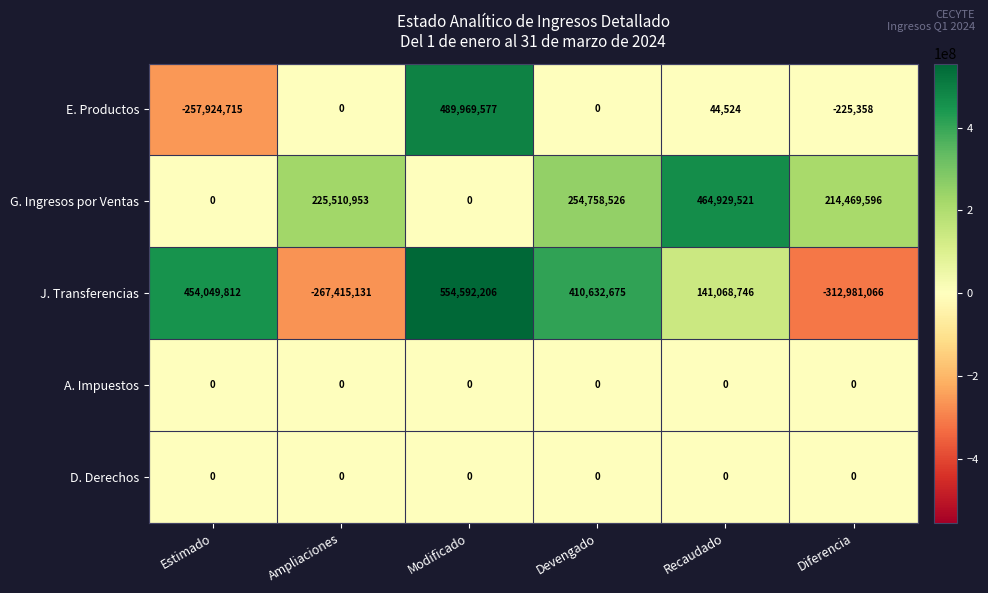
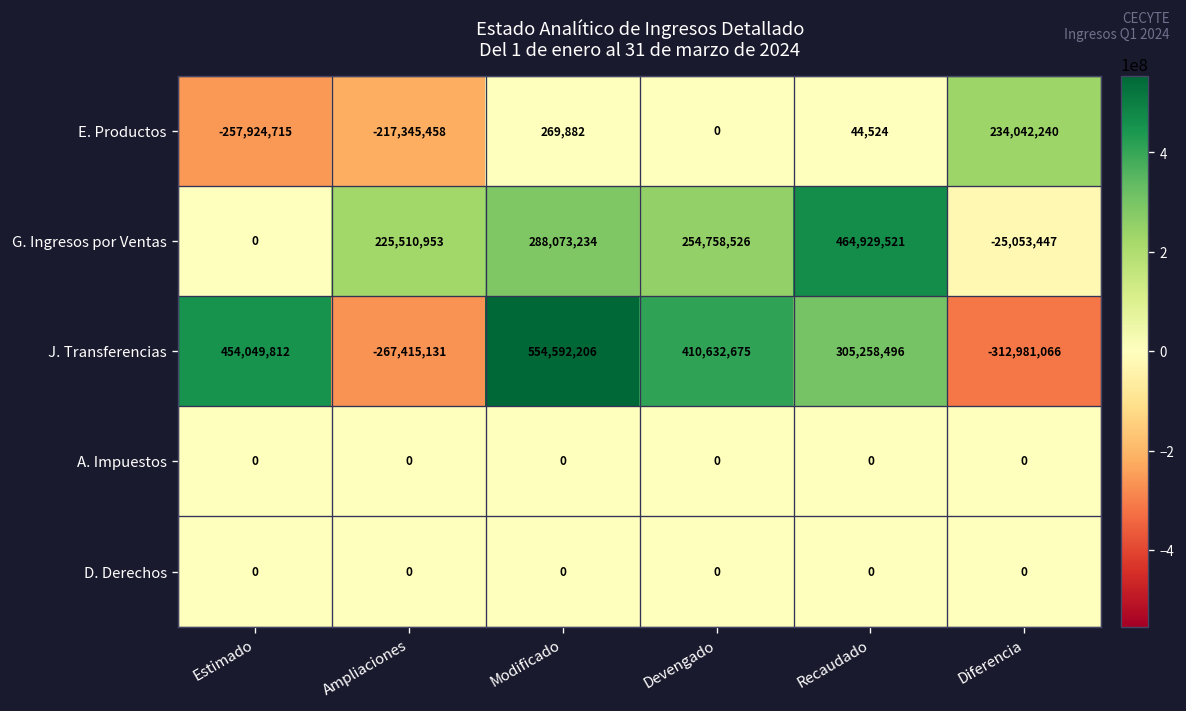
  {
    "E. Productos": {
      "Estimado": "-257,924,715",
-     "Ampliaciones": "0",
-     "Modificado": "489,969,577",
+     "Ampliaciones": "-217,345,458",
+     "Modificado": "269,882",
      "Devengado": "0",
      "Recaudado": "44,524",
-     "Diferencia": "-225,358"
+     "Diferencia": "234,042,240"
    },
    "G. Ingresos por Ventas": {
      "Estimado": "0",
      "Ampliaciones": "225,510,953",
-     "Modificado": "0",
+     "Modificado": "288,073,234",
      "Devengado": "254,758,526",
      "Recaudado": "464,929,521",
-     "Diferencia": "214,469,596"
+     "Diferencia": "-25,053,447"
    },
    "J. Transferencias": {
      "Estimado": "454,049,812",
      "Ampliaciones": "-267,415,131",
      "Modificado": "554,592,206",
      "Devengado": "410,632,675",
-     "Recaudado": "141,068,746",
+     "Recaudado": "305,258,496",
      "Diferencia": "-312,981,066"
    },
    "A. Impuestos": {
      "Estimado": "0",
      "Ampliaciones": "0",
      "Modificado": "0",
      "Devengado": "0",
      "Recaudado": "0",
      "Diferencia": "0"
    },
    "D. Derechos": {
      "Estimado": "0",
      "Ampliaciones": "0",
      "Modificado": "0",
      "Devengado": "0",
      "Recaudado": "0",
      "Diferencia": "0"
    }
  }
